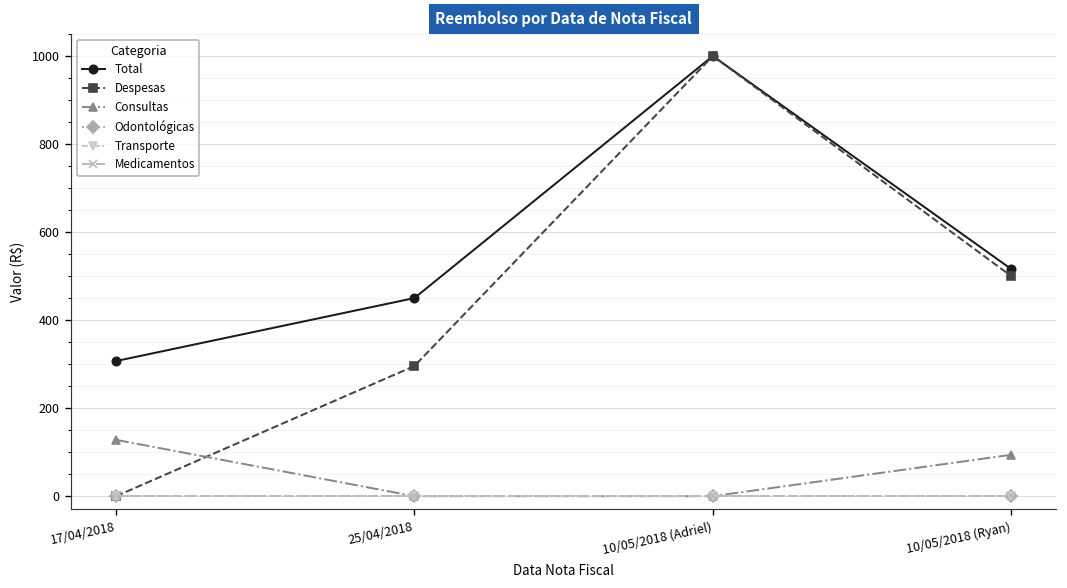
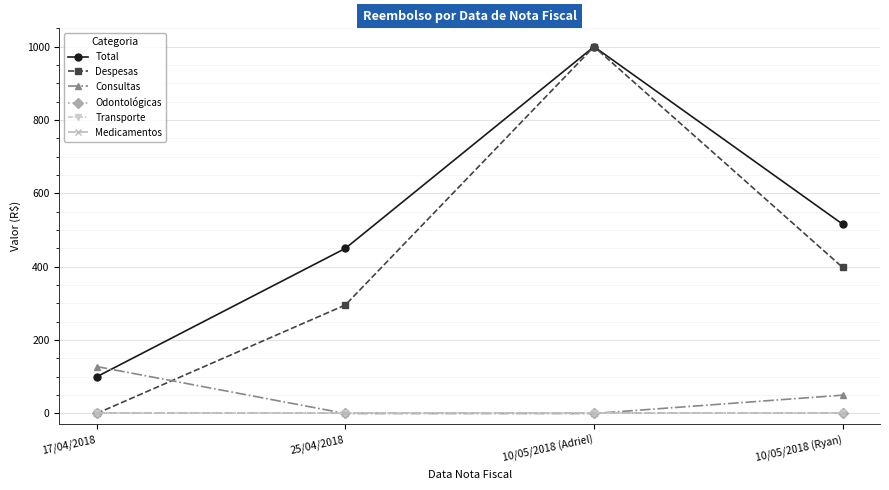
  {
    "Total": {
-     "17/04/2018": 310,
+     "17/04/2018": 100,
      "25/04/2018": 450,
      "10/05/2018 (Ryan)": 520
    },
    "Despesas": {
      "25/04/2018": 300,
-     "10/05/2018 (Ryan)": 500
+     "10/05/2018 (Ryan)": 400
    },
    "Consultas": {
      "17/04/2018": 130,
-     "10/05/2018 (Ryan)": 90
+     "10/05/2018 (Ryan)": 50
    },
    "Medicamentos": {
      "10/05/2018 (Ryan)": 0
    }
  }
